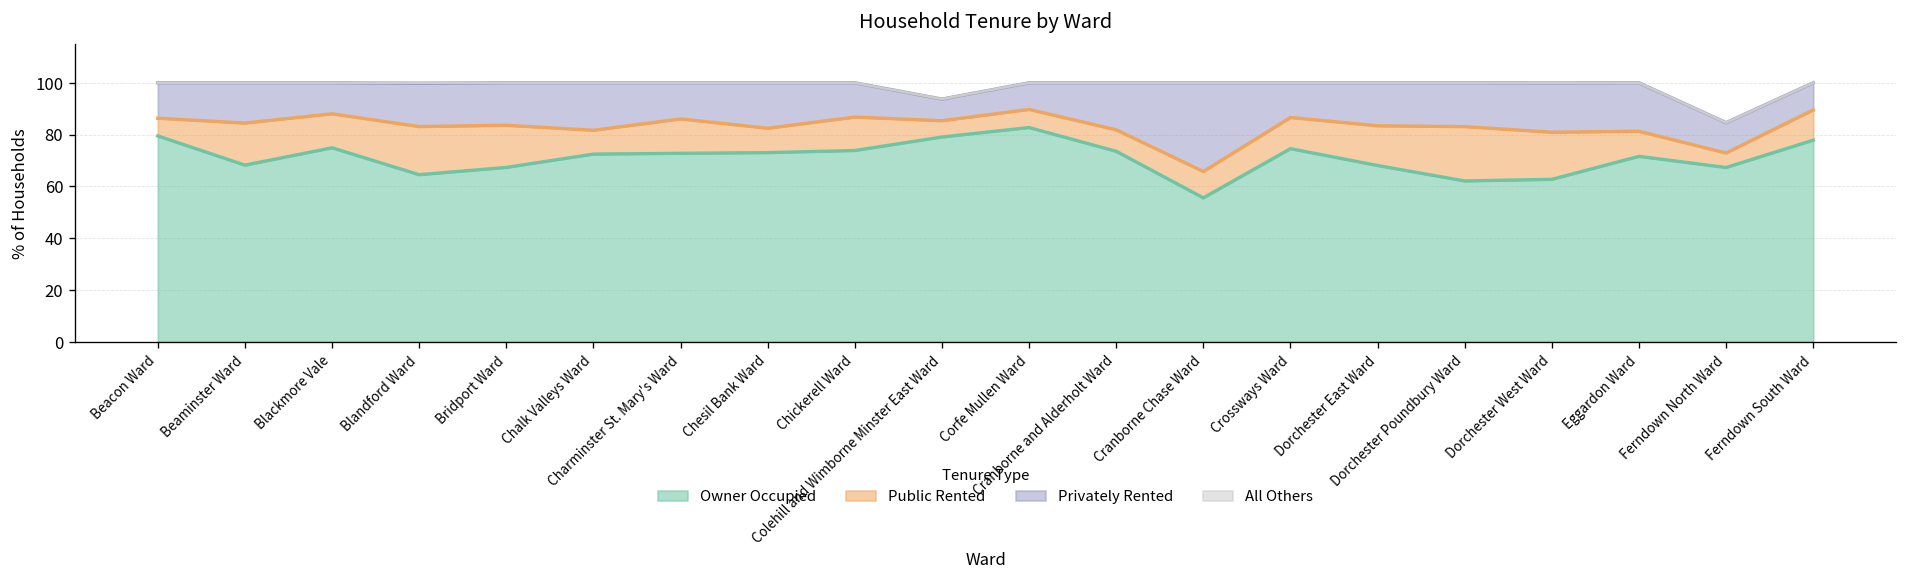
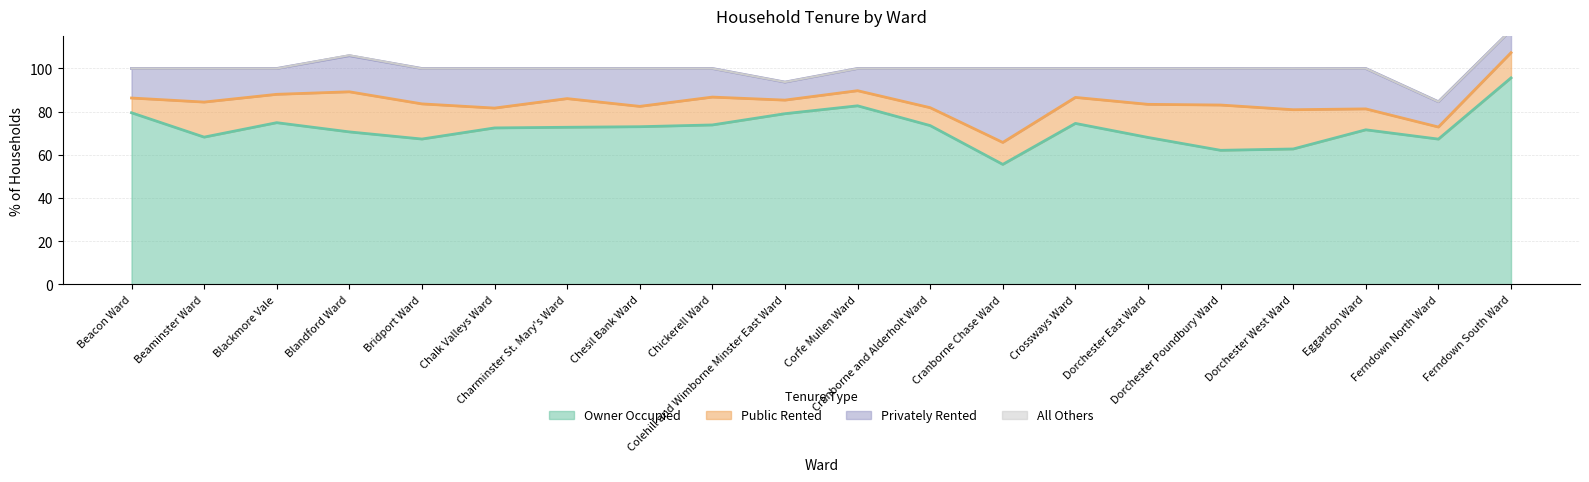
  {
    "Owner Occupied": {
      "Beacon Ward": 80,
      "Beaminster Ward": 68,
      "Blackmore Vale": 75,
-     "Blandford Ward": 65,
+     "Blandford Ward": 71,
      "Bridport Ward": 67,
      "Chalk Valleys Ward": 72,
      "Charminster St. Mary's Ward": 73,
      "Chesil Bank Ward": 73,
      "Chickerell Ward": 74,
      "Colehill and Wimborne Minster East Ward": 79,
      "Corfe Mullen Ward": 83,
      "Cranborne and Alderholt Ward": 74,
      "Cranborne Chase Ward": 56,
      "Crossways Ward": 75,
      "Dorchester East Ward": 68,
      "Dorchester Poundbury Ward": 62,
      "Dorchester West Ward": 63,
      "Eggardon Ward": 72,
      "Ferndown North Ward": 67,
-     "Ferndown South Ward": 78
+     "Ferndown South Ward": 96
    },
    "Public Rented": {
      "Beacon Ward": 7,
      "Beaminster Ward": 16,
      "Blackmore Vale": 13,
      "Blandford Ward": 19,
      "Bridport Ward": 16,
      "Chalk Valleys Ward": 9,
      "Charminster St. Mary's Ward": 13,
      "Chesil Bank Ward": 9,
      "Chickerell Ward": 13,
      "Colehill and Wimborne Minster East Ward": 6,
      "Corfe Mullen Ward": 7,
      "Cranborne and Alderholt Ward": 8,
      "Cranborne Chase Ward": 10,
      "Crossways Ward": 12,
      "Dorchester East Ward": 15,
      "Dorchester Poundbury Ward": 21,
      "Dorchester West Ward": 18,
      "Eggardon Ward": 10,
      "Ferndown North Ward": 6,
      "Ferndown South Ward": 12
    }
  }
